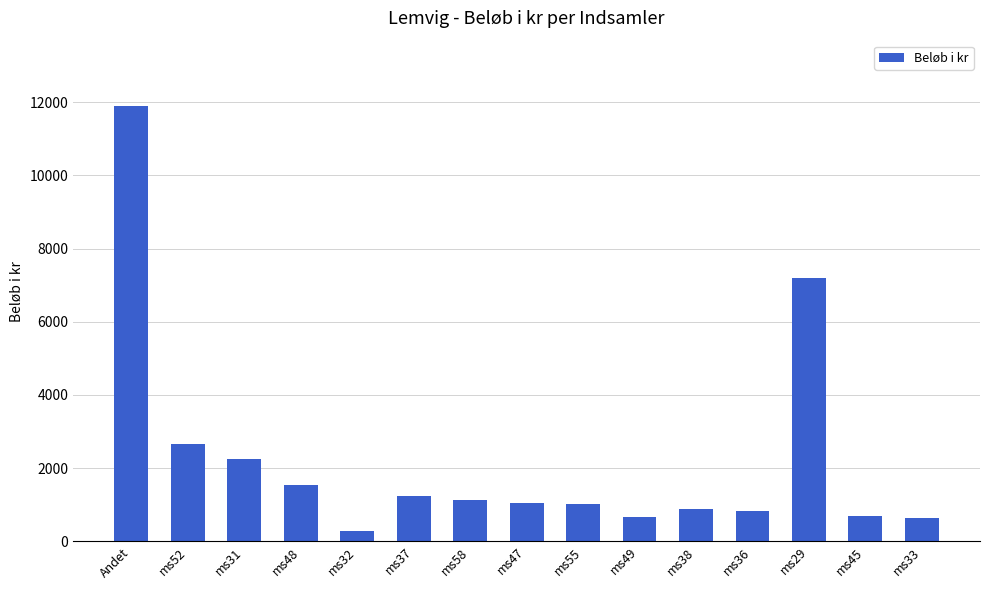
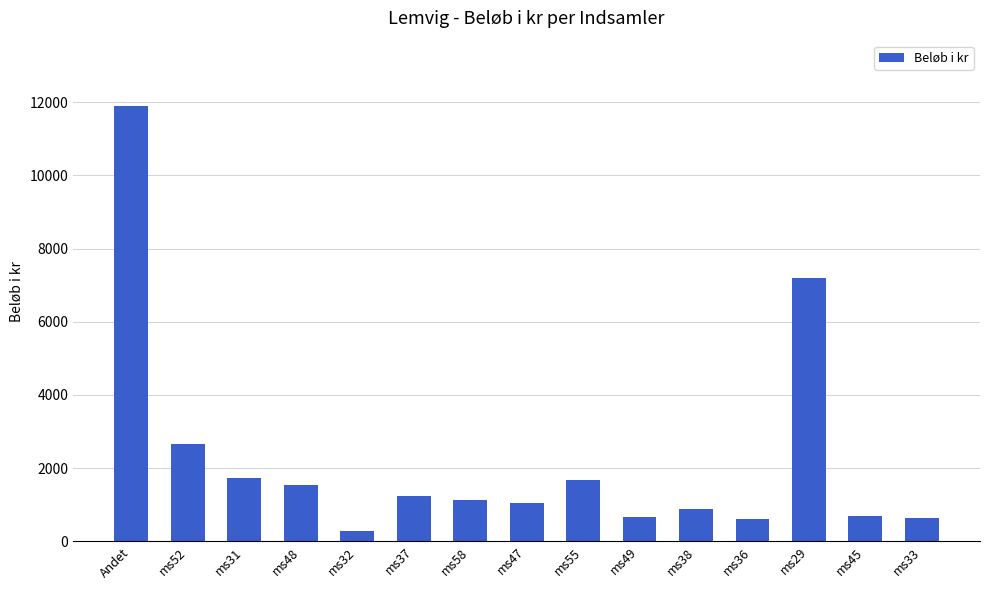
  {
    "Andet": 11900,
    "ms52": 2700,
-   "ms31": 2300,
+   "ms31": 1700,
    "ms48": 1600,
    "ms32": 300,
    "ms37": 1300,
    "ms58": 1100,
    "ms47": 1100,
-   "ms55": 1000,
+   "ms55": 1700,
    "ms49": 700,
    "ms38": 900,
-   "ms36": 800,
+   "ms36": 600,
    "ms29": 7200,
    "ms45": 700,
    "ms33": 700
  }
